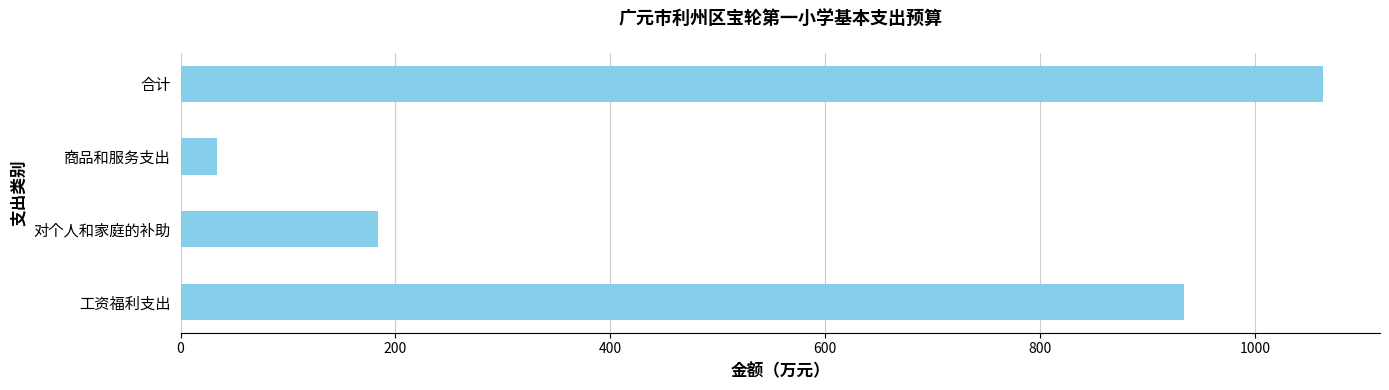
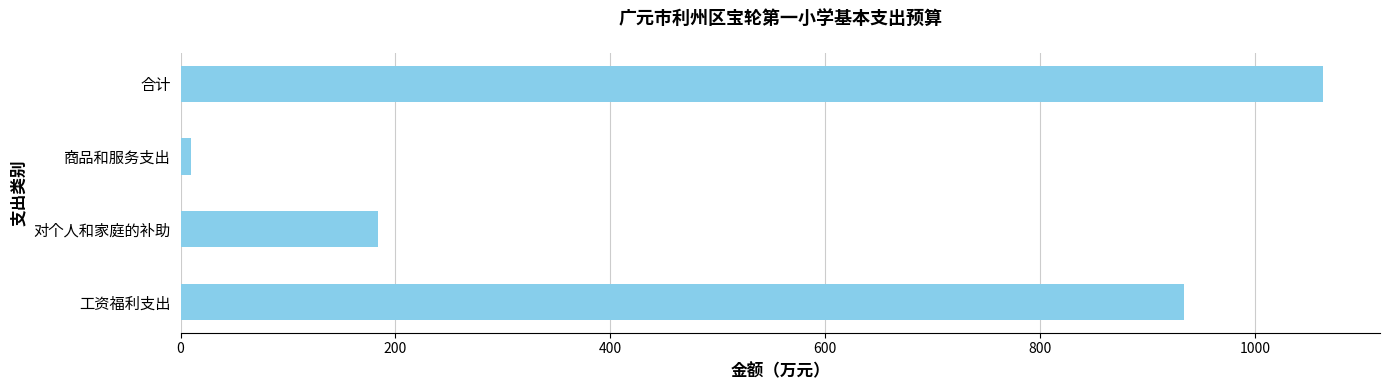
  {
    "合计": 1063,
-   "商品和服务支出": 34,
+   "商品和服务支出": 10,
    "对个人和家庭的补助": 183,
    "工资福利支出": 934
  }
